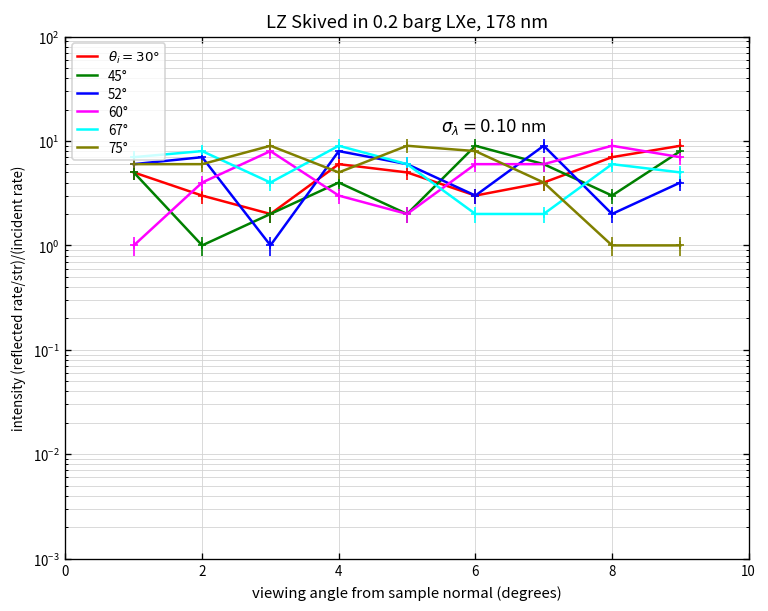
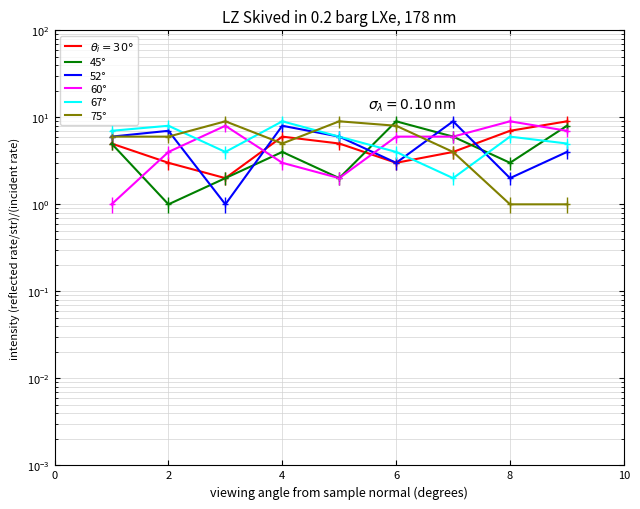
  {
    "45°": {
      "2": 1,
      "4": 4,
      "6": 9,
      "8": 3
    },
    "52°": {
      "2": 7,
      "4": 8,
      "8": 2
    },
    "60°": {
      "2": 4,
      "4": 3,
      "6": 6,
      "8": 9
    },
    "67°": {
      "2": 8,
      "4": 9,
-     "6": 2,
+     "6": 4,
      "8": 6
    },
    "75°": {
      "2": 6,
      "4": 5,
      "6": 8,
      "8": 1
    }
  }
